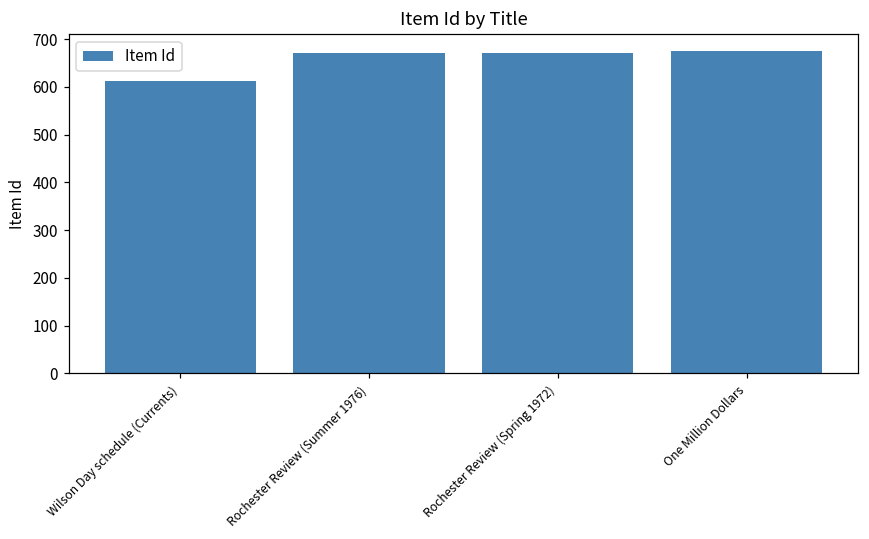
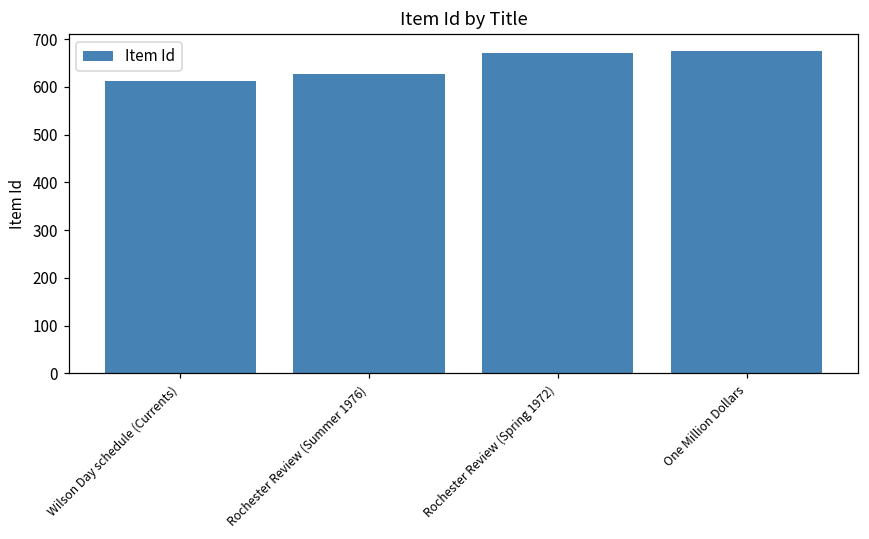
  {
    "Wilson Day schedule (Currents)": 610,
-   "Rochester Review (Summer 1976)": 670,
+   "Rochester Review (Summer 1976)": 630,
    "Rochester Review (Spring 1972)": 670,
    "One Million Dollars": 680
  }
